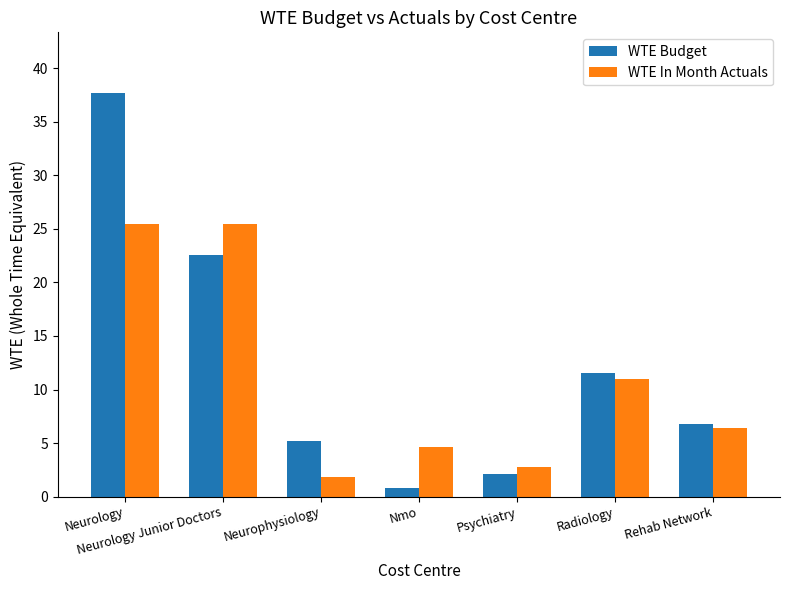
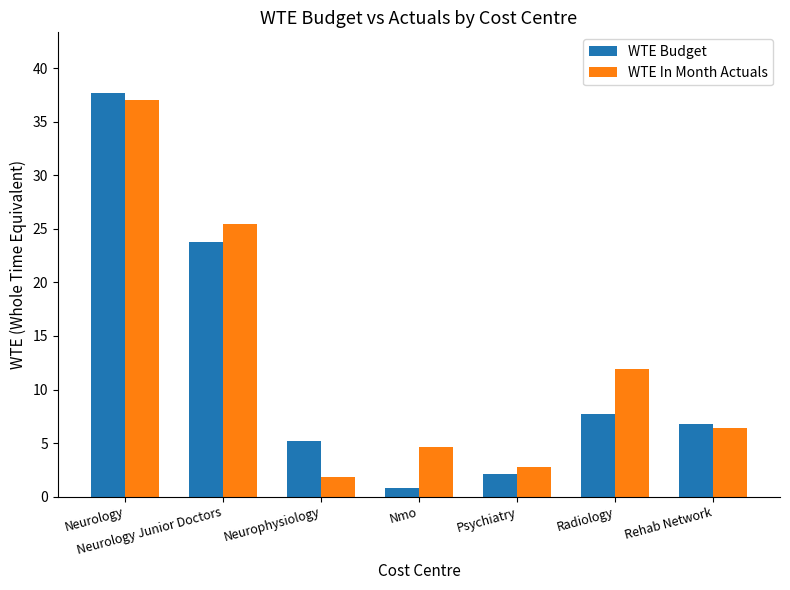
  {
    "WTE Budget": {
      "Neurology": 37.7,
-     "Neurology Junior Doctors": 22.6,
+     "Neurology Junior Doctors": 23.8,
      "Neurophysiology": 5.2,
      "Nmo": 0.8,
      "Psychiatry": 2.1,
-     "Radiology": 11.5,
+     "Radiology": 7.7,
      "Rehab Network": 6.8
    },
    "WTE In Month Actuals": {
-     "Neurology": 25.5,
+     "Neurology": 37.1,
      "Neurology Junior Doctors": 25.5,
      "Neurophysiology": 1.8,
      "Nmo": 4.6,
      "Psychiatry": 2.8,
-     "Radiology": 11.0,
+     "Radiology": 11.9,
      "Rehab Network": 6.4
    }
  }
